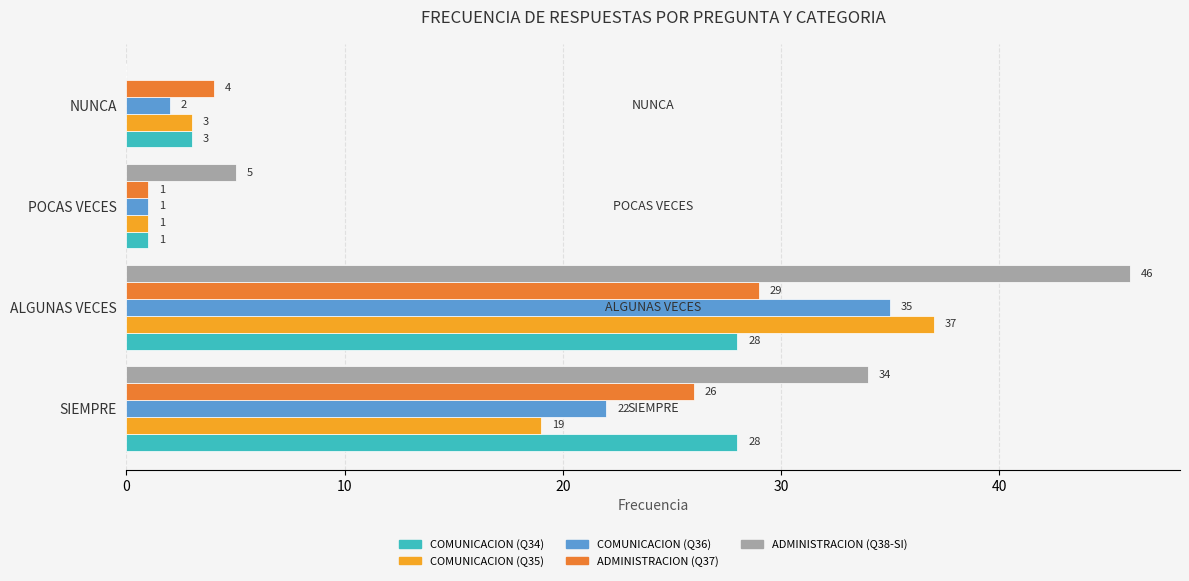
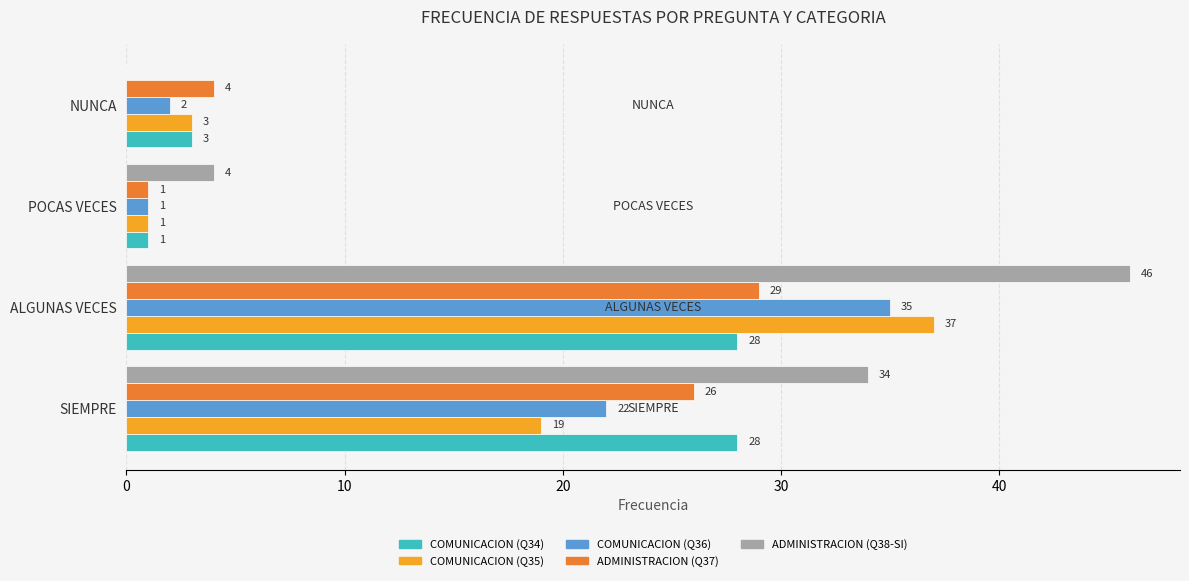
  {
    "ADMINISTRACION (Q38-SI)": {
-     "POCAS VECES": 5,
+     "POCAS VECES": 4,
      "ALGUNAS VECES": 46,
      "SIEMPRE": 34
    }
  }
